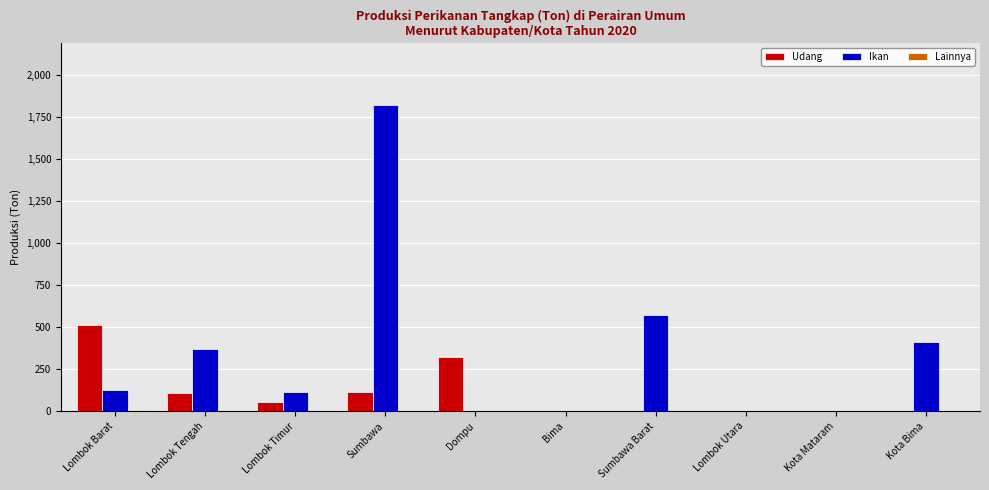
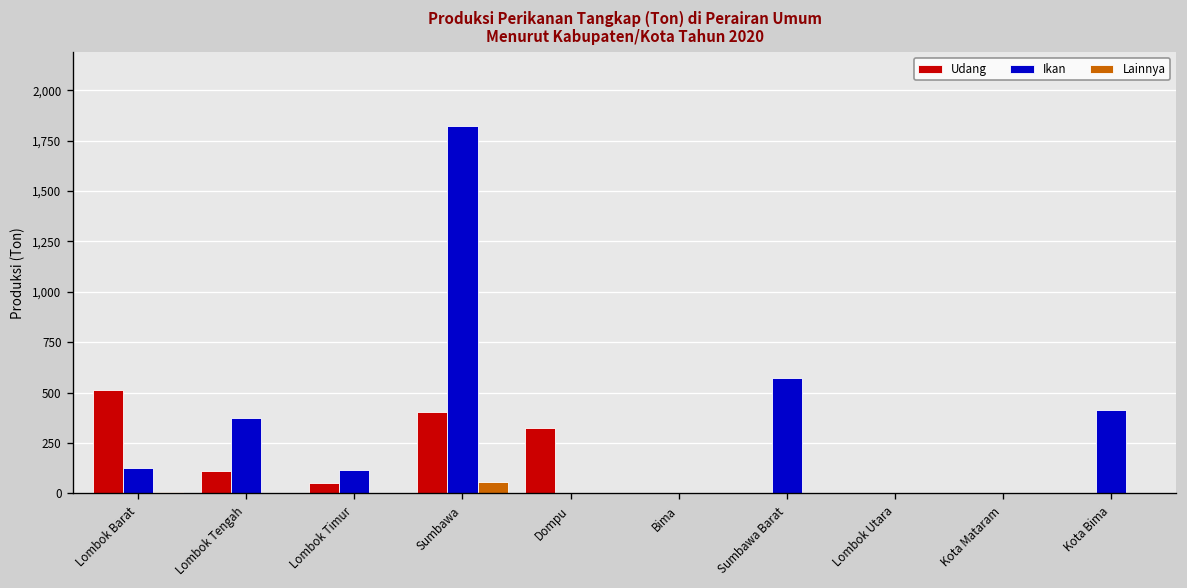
  {
    "Udang": {
      "Lombok Barat": "510",
      "Lombok Tengah": "110",
      "Lombok Timur": "50",
-     "Sumbawa": "110",
+     "Sumbawa": "400",
      "Dompu": "330",
      "Bima": "0",
      "Sumbawa Barat": "0",
      "Lombok Utara": "0",
      "Kota Mataram": "0",
      "Kota Bima": "0"
    },
    "Ikan": {
      "Lombok Barat": "130",
      "Lombok Tengah": "370",
      "Lombok Timur": "110",
      "Sumbawa": "1,820",
      "Dompu": "0",
      "Bima": "0",
      "Sumbawa Barat": "570",
      "Lombok Utara": "0",
      "Kota Mataram": "0",
      "Kota Bima": "410"
    },
    "Lainnya": {
      "Lombok Tengah": "0",
      "Lombok Timur": "0",
-     "Sumbawa": "0",
+     "Sumbawa": "60",
      "Dompu": "0",
      "Bima": "0",
      "Sumbawa Barat": "0",
      "Lombok Utara": "0",
      "Kota Mataram": "0",
      "Kota Bima": "0"
    }
  }
